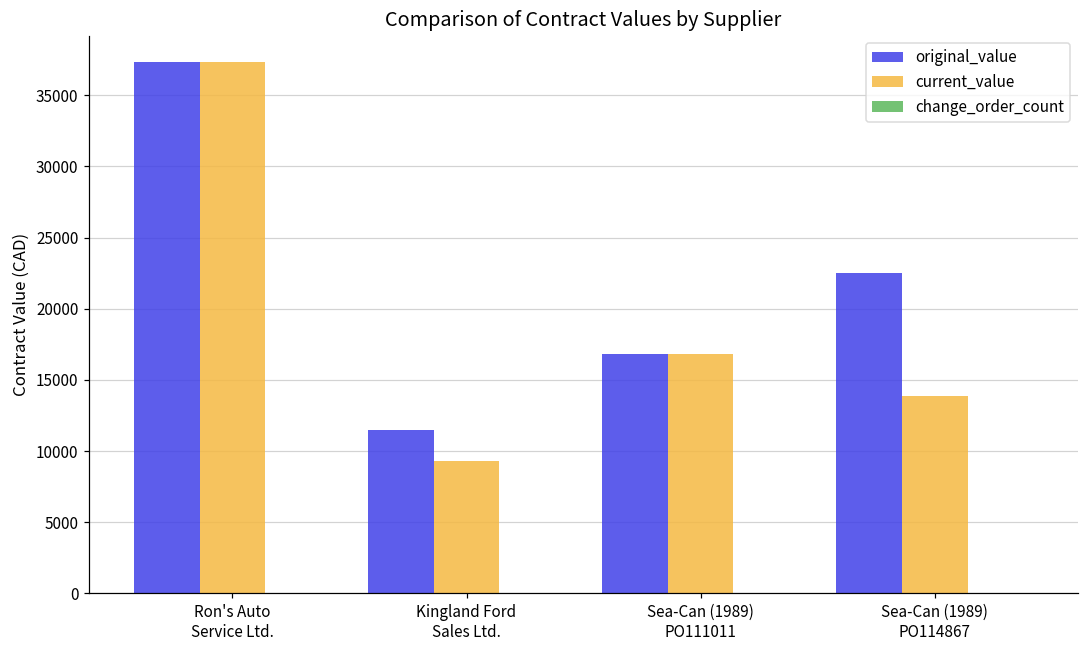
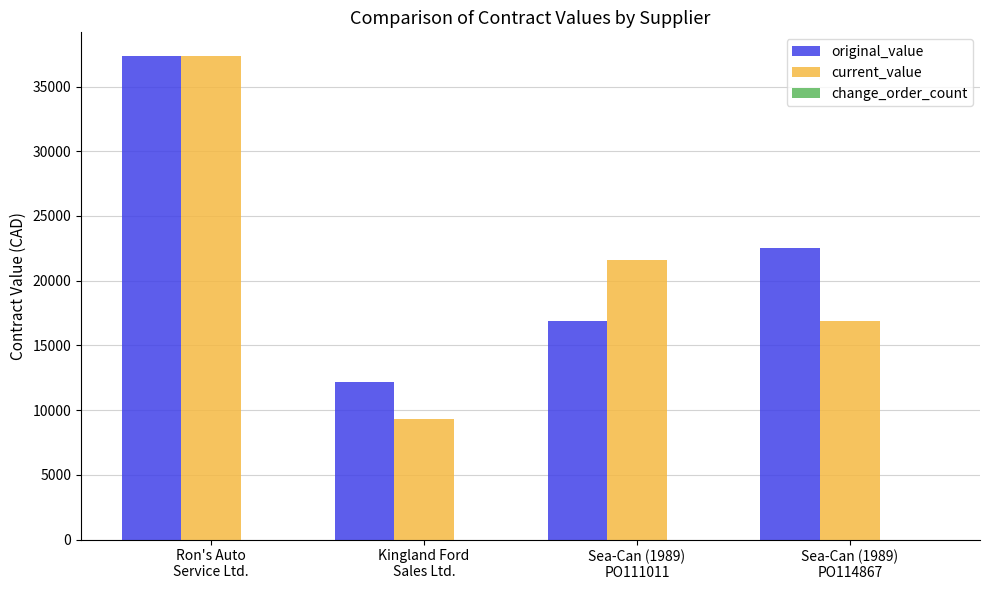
  {
    "original_value": {
      "Ron's Auto Service Ltd.": 37300,
-     "Kingland Ford Sales Ltd.": 11500,
+     "Kingland Ford Sales Ltd.": 12200,
      "Sea-Can (1989) PO111011": 16800,
      "Sea-Can (1989) PO114867": 22500
    },
    "current_value": {
      "Ron's Auto Service Ltd.": 37300,
      "Kingland Ford Sales Ltd.": 9300,
-     "Sea-Can (1989) PO111011": 16800,
-     "Sea-Can (1989) PO114867": 13900
+     "Sea-Can (1989) PO111011": 21600,
+     "Sea-Can (1989) PO114867": 16800
    },
    "change_order_count": {
      "Ron's Auto Service Ltd.": 0,
      "Kingland Ford Sales Ltd.": 0,
      "Sea-Can (1989) PO111011": 0,
      "Sea-Can (1989) PO114867": 0
    }
  }
